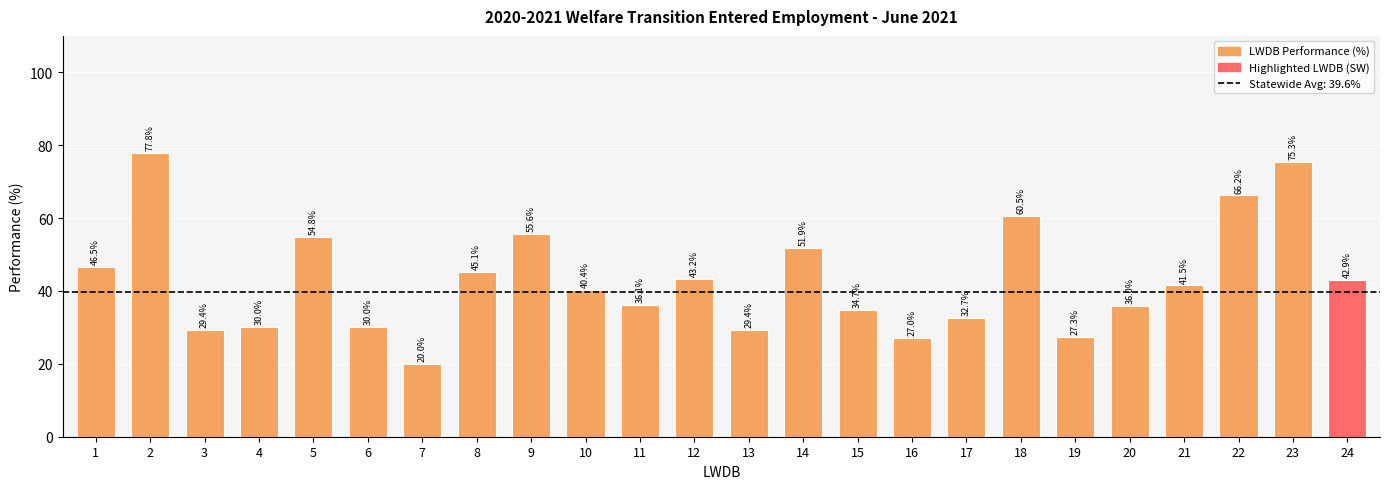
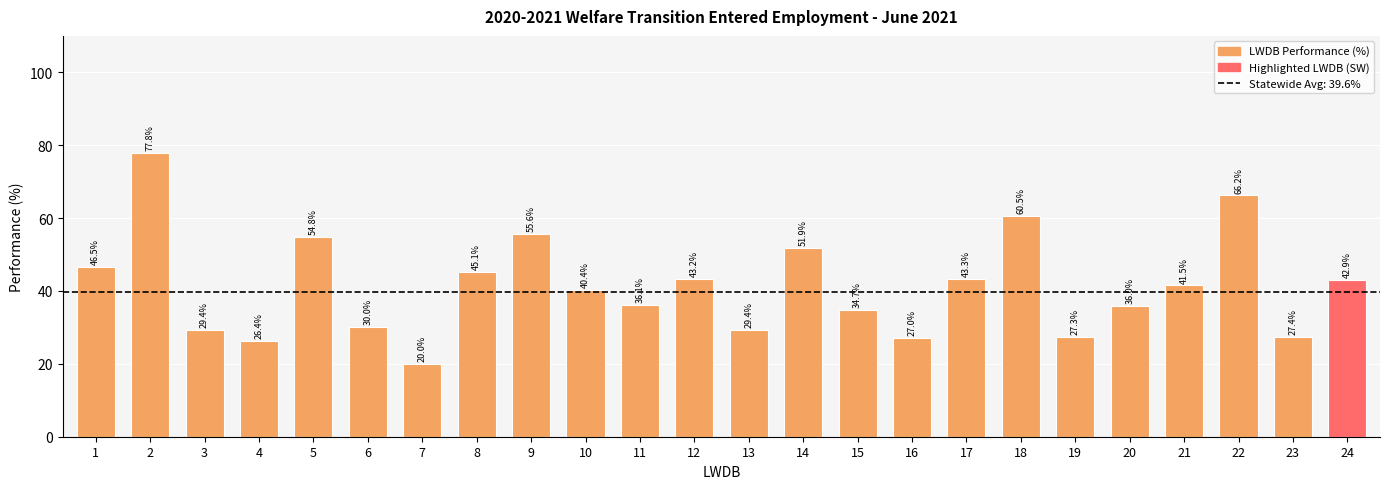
  {
    "1": "46.5%",
    "2": "77.8%",
    "3": "29.4%",
-   "4": "30.0%",
+   "4": "26.4%",
    "5": "54.8%",
    "6": "30.0%",
    "7": "20.0%",
    "8": "45.1%",
    "9": "55.6%",
    "10": "40.4%",
    "11": "36.1%",
    "12": "43.2%",
    "13": "29.4%",
    "14": "51.9%",
    "15": "34.7%",
    "16": "27.0%",
-   "17": "32.7%",
+   "17": "43.3%",
    "18": "60.5%",
    "19": "27.3%",
    "20": "36.0%",
    "21": "41.5%",
    "22": "66.2%",
-   "23": "75.3%",
+   "23": "27.4%",
    "24": "42.9%"
  }
